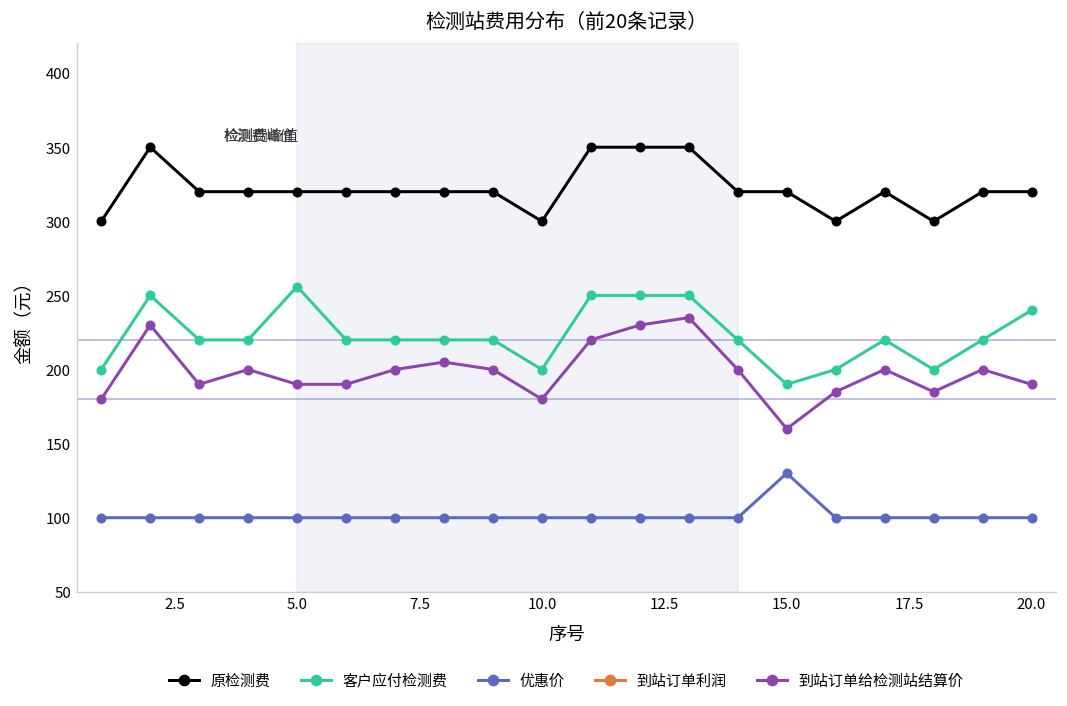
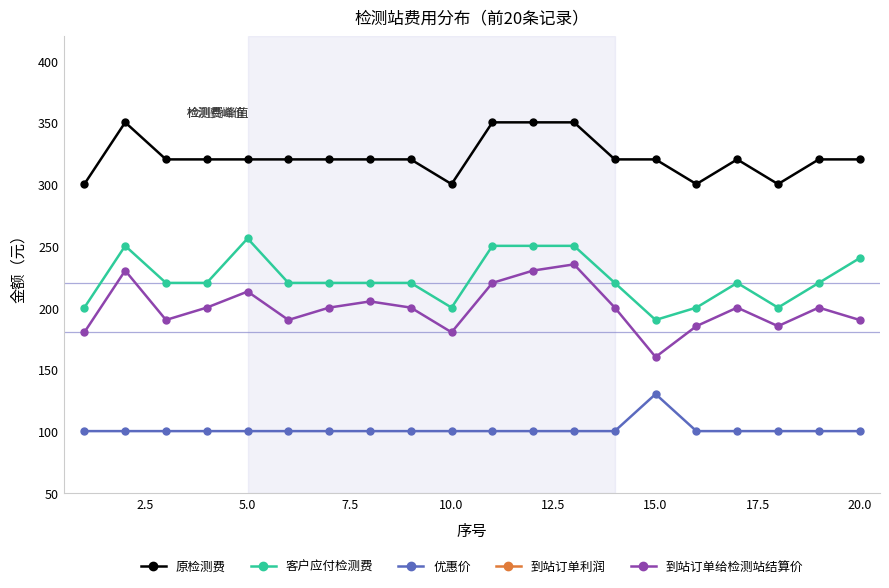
  {
    "原检测费": {
      "5.0": 320,
      "10.0": 300,
      "15.0": 320,
      "20.0": 320
    },
    "客户应付检测费": {
      "5.0": 256,
      "10.0": 200,
      "15.0": 190,
      "20.0": 240
    },
    "优惠价": {
      "5.0": 100,
      "10.0": 100,
      "15.0": 130,
      "20.0": 100
    },
    "到站订单给检测站结算价": {
-     "5.0": 190,
+     "5.0": 213,
      "10.0": 180,
      "15.0": 160,
      "20.0": 190
    }
  }
